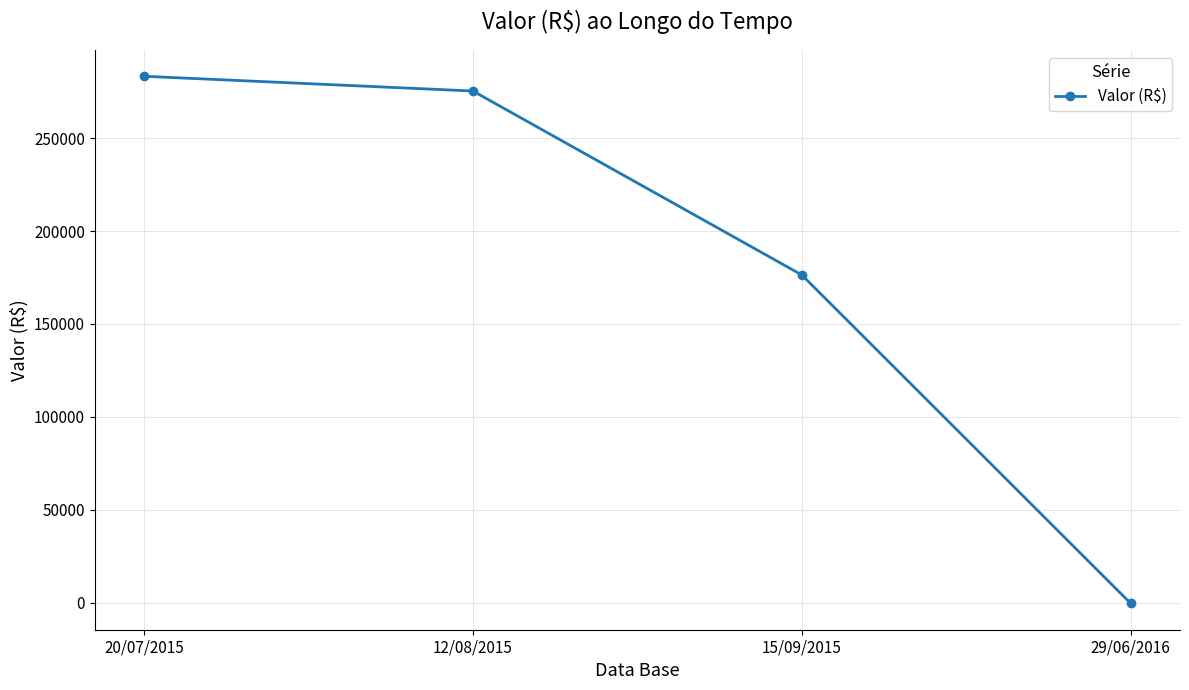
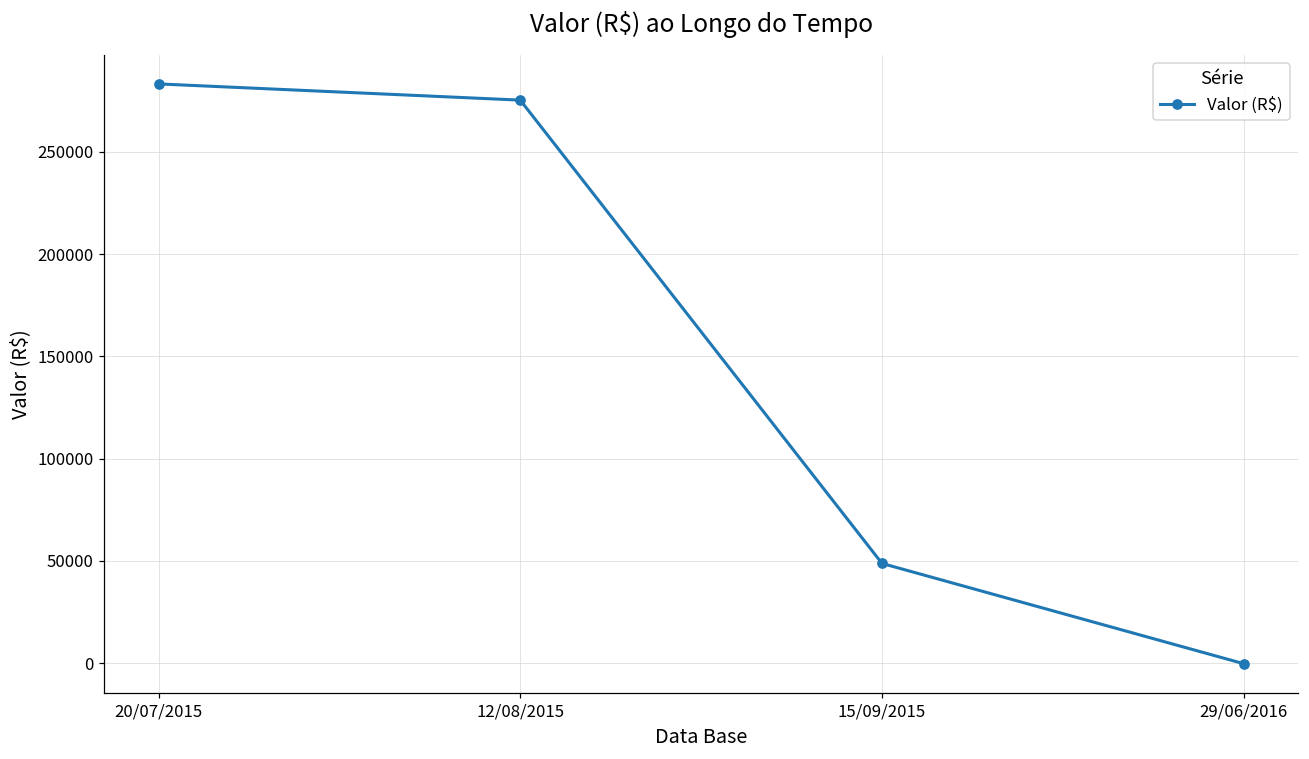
  {
    "20/07/2015": 283000,
    "12/08/2015": 275000,
-   "15/09/2015": 176000,
+   "15/09/2015": 49000,
    "29/06/2016": 0
  }
